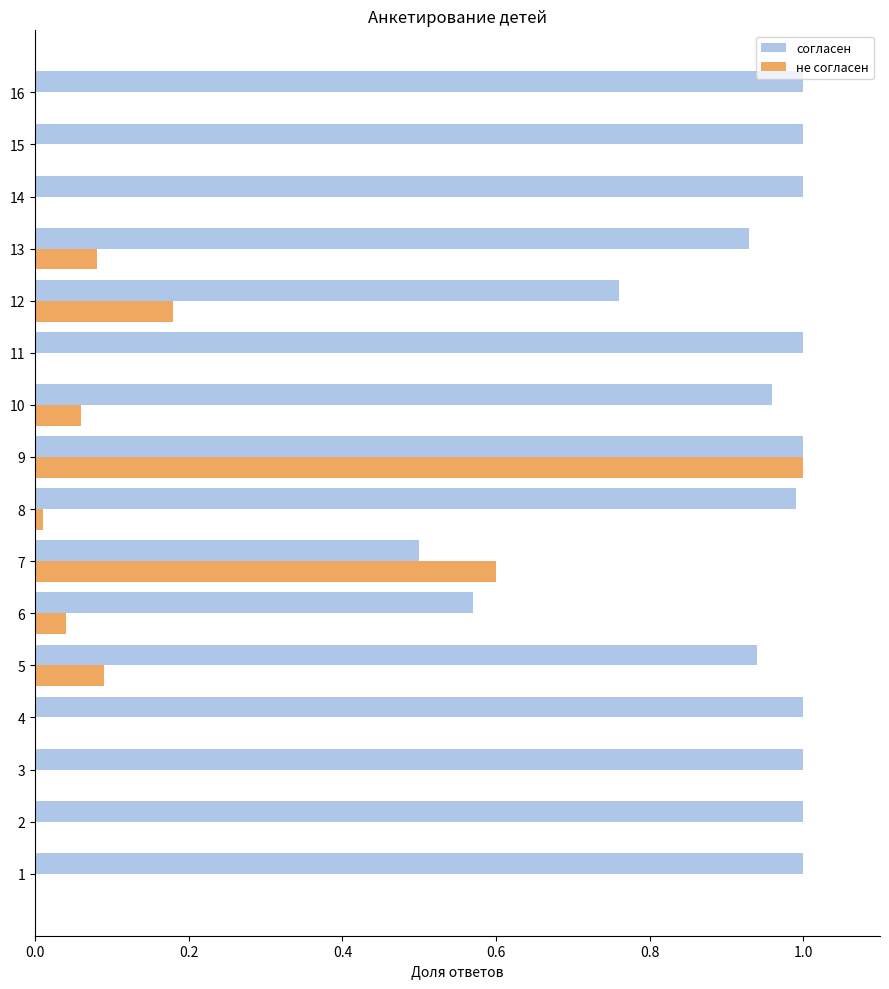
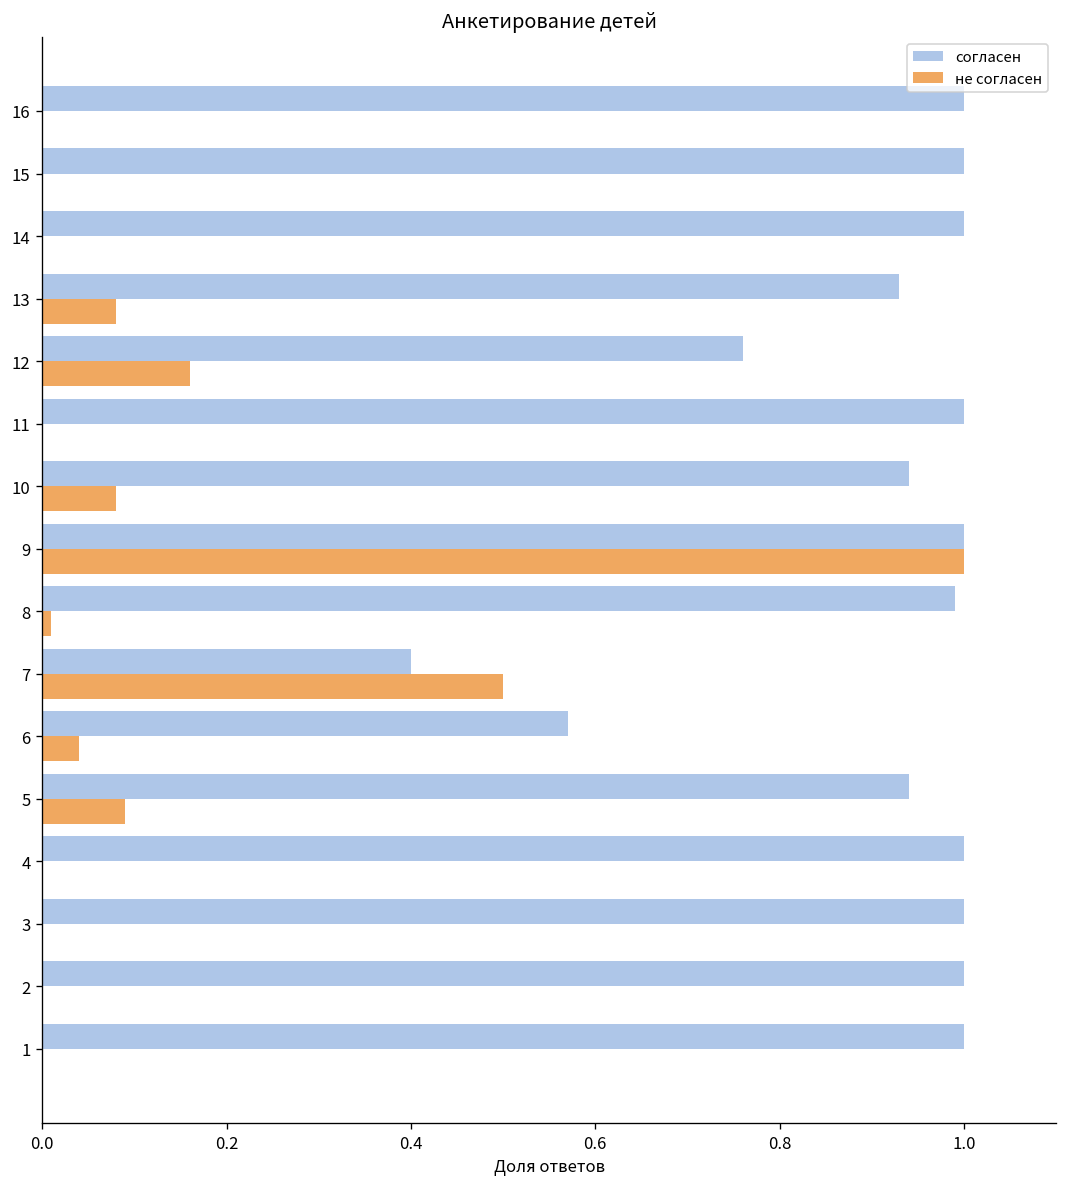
  {
    "согласен": {
      "16": 1.00,
      "15": 1.00,
      "14": 1.00,
      "13": 0.93,
      "12": 0.76,
      "11": 1.00,
-     "10": 0.96,
+     "10": 0.94,
      "9": 1.00,
      "8": 0.99,
-     "7": 0.5,
+     "7": 0.4,
      "6": 0.57,
      "5": 0.94,
      "4": 1.00,
      "3": 1.00,
      "2": 1.00,
      "1": 1.00
    },
    "не согласен": {
      "16": 0.00,
      "15": 0.00,
      "14": 0.00,
      "13": 0.08,
-     "12": 0.18,
+     "12": 0.16,
      "11": 0.00,
-     "10": 0.06,
+     "10": 0.08,
      "9": 1.00,
      "8": 0.01,
-     "7": 0.6,
+     "7": 0.5,
      "6": 0.04,
      "5": 0.09,
      "4": 0.00,
      "3": 0.00,
      "2": 0.00,
      "1": 0.00
    }
  }
